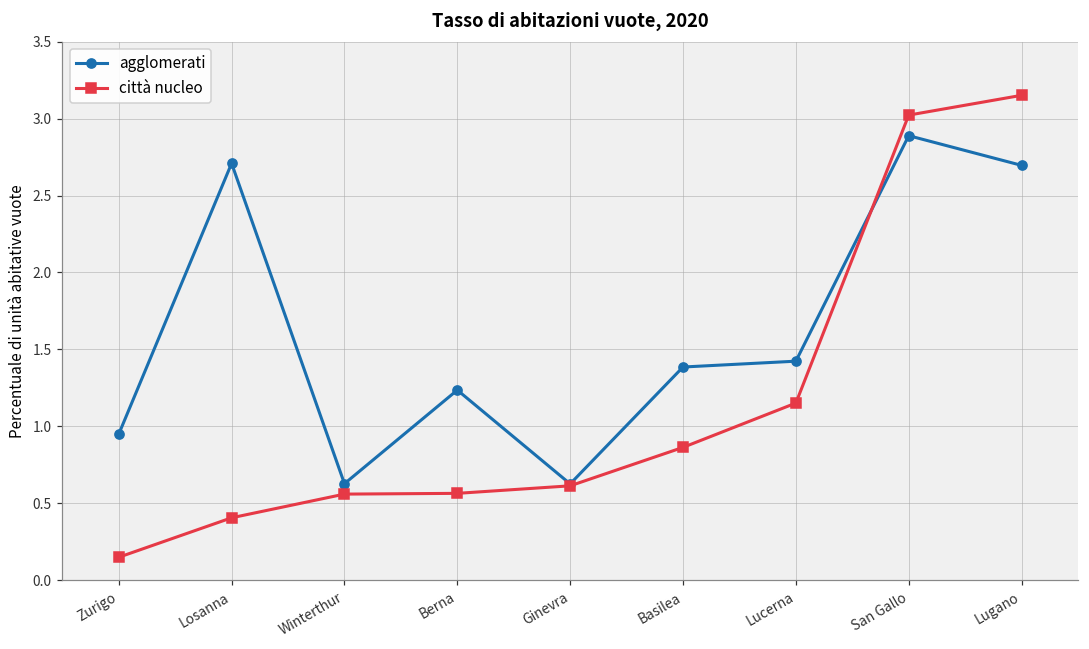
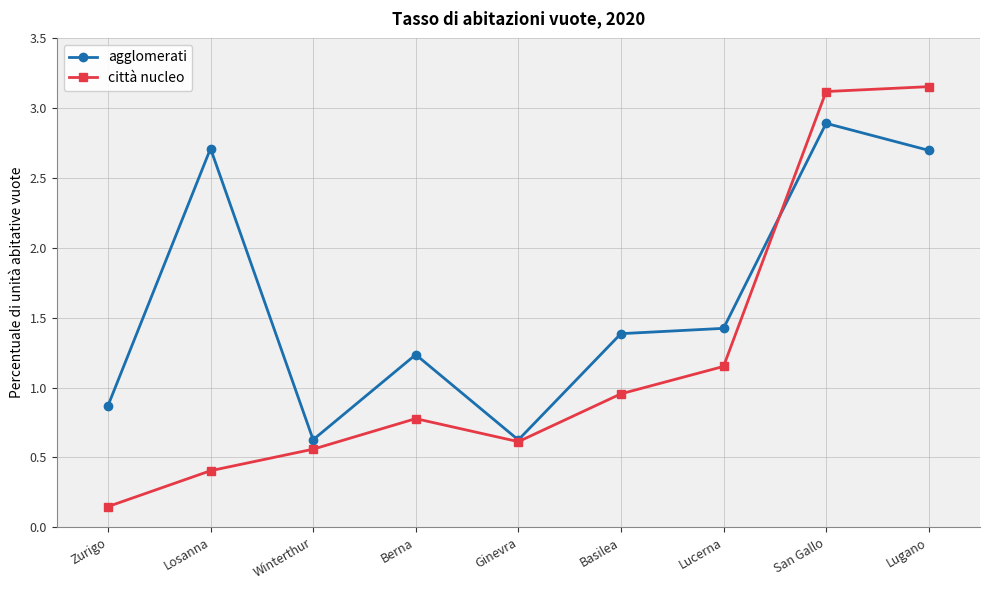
  {
    "agglomerati": {
-     "Zurigo": 0.95,
+     "Zurigo": 0.87,
      "Losanna": 2.71,
      "Winterthur": 0.63,
      "Berna": 1.24,
      "Basilea": 1.39,
      "Lucerna": 1.42,
      "San Gallo": 2.89,
      "Lugano": 2.70
    },
    "città nucleo": {
      "Zurigo": 0.15,
      "Losanna": 0.41,
      "Winterthur": 0.56,
-     "Berna": 0.56,
-     "Basilea": 0.86,
+     "Berna": 0.78,
+     "Basilea": 0.95,
      "Lucerna": 1.15,
-     "San Gallo": 3.02,
+     "San Gallo": 3.12,
      "Lugano": 3.15
    }
  }
